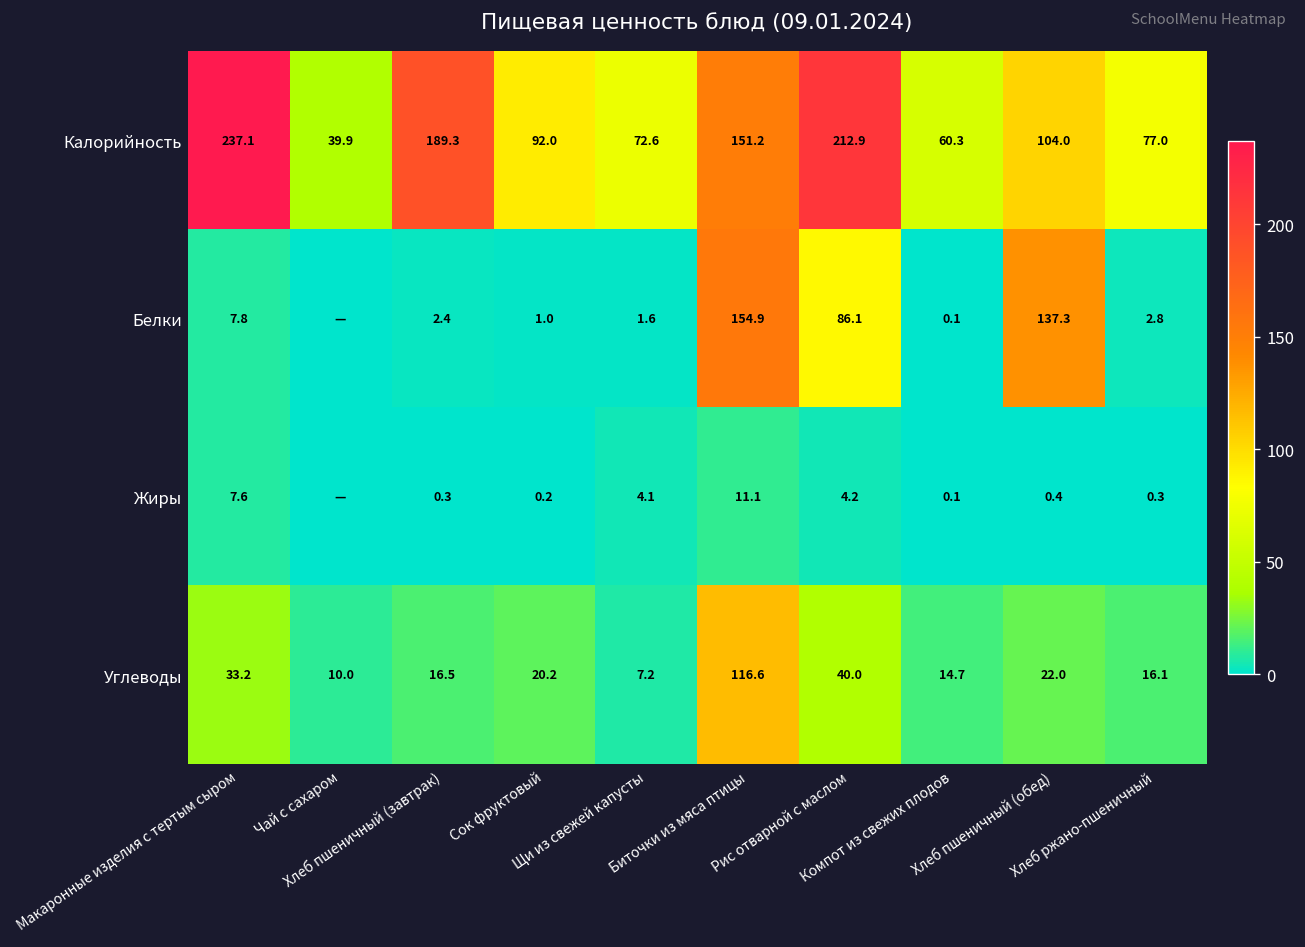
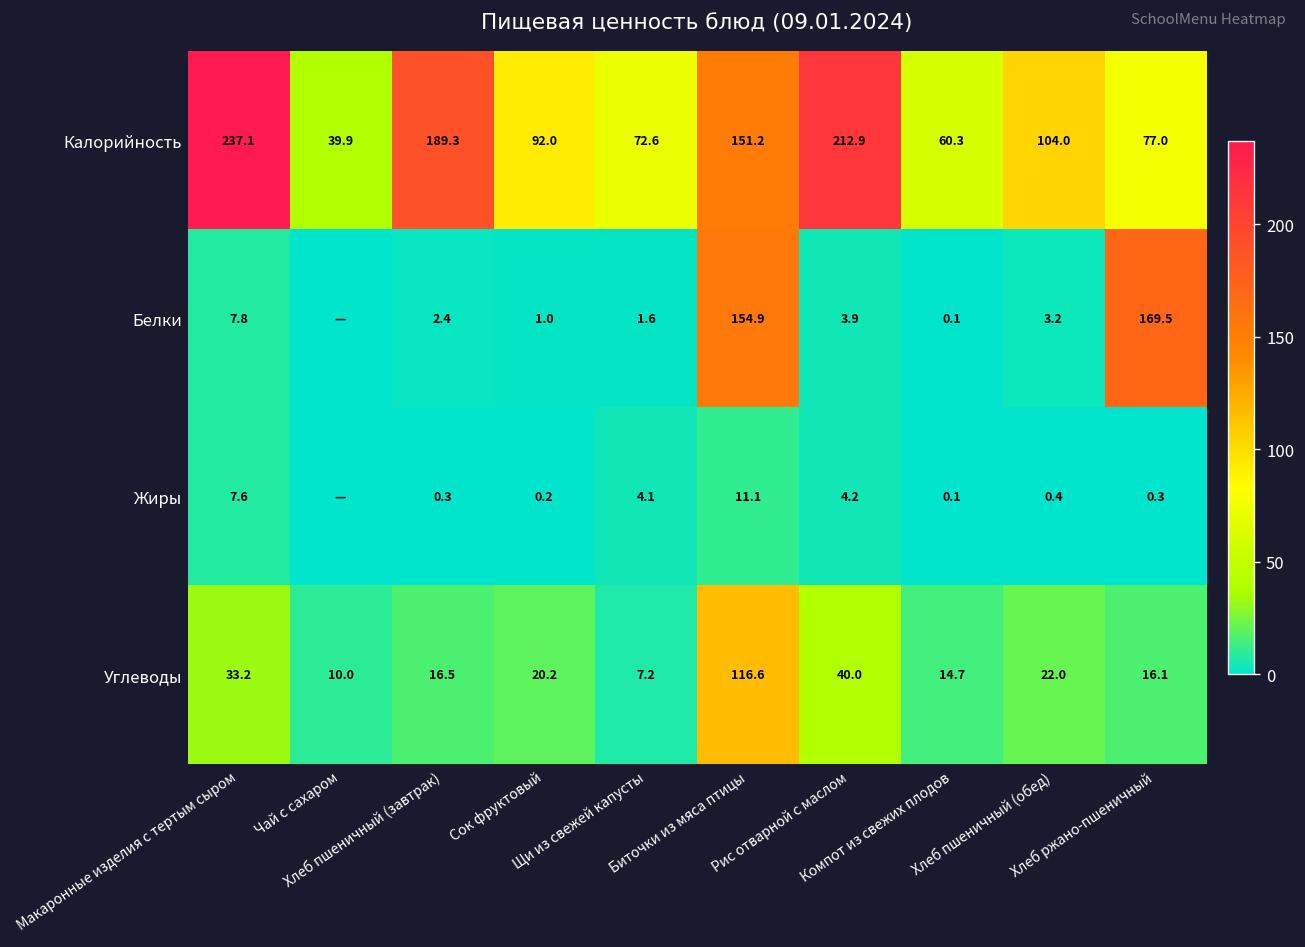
  {
    "Калорийность": {
      "Макаронные изделия с тертым сыром": 237.1,
      "Чай с сахаром": 39.9,
      "Хлеб пшеничный (завтрак)": 189.3,
      "Сок фруктовый": 92.0,
      "Щи из свежей капусты": 72.6,
      "Биточки из мяса птицы": 151.2,
      "Рис отварной с маслом": 212.9,
      "Компот из свежих плодов": 60.3,
      "Хлеб пшеничный (обед)": 104.0,
      "Хлеб ржано-пшеничный": 77.0
    },
    "Белки": {
      "Макаронные изделия с тертым сыром": 7.8,
      "Хлеб пшеничный (завтрак)": 2.4,
      "Сок фруктовый": 1.0,
      "Щи из свежей капусты": 1.6,
      "Биточки из мяса птицы": 154.9,
-     "Рис отварной с маслом": 86.1,
+     "Рис отварной с маслом": 3.9,
      "Компот из свежих плодов": 0.1,
-     "Хлеб пшеничный (обед)": 137.3,
-     "Хлеб ржано-пшеничный": 2.8
+     "Хлеб пшеничный (обед)": 3.2,
+     "Хлеб ржано-пшеничный": 169.5
    },
    "Жиры": {
      "Макаронные изделия с тертым сыром": 7.6,
      "Хлеб пшеничный (завтрак)": 0.3,
      "Сок фруктовый": 0.2,
      "Щи из свежей капусты": 4.1,
      "Биточки из мяса птицы": 11.1,
      "Рис отварной с маслом": 4.2,
      "Компот из свежих плодов": 0.1,
      "Хлеб пшеничный (обед)": 0.4,
      "Хлеб ржано-пшеничный": 0.3
    },
    "Углеводы": {
      "Макаронные изделия с тертым сыром": 33.2,
      "Чай с сахаром": 10.0,
      "Хлеб пшеничный (завтрак)": 16.5,
      "Сок фруктовый": 20.2,
      "Щи из свежей капусты": 7.2,
      "Биточки из мяса птицы": 116.6,
      "Рис отварной с маслом": 40.0,
      "Компот из свежих плодов": 14.7,
      "Хлеб пшеничный (обед)": 22.0,
      "Хлеб ржано-пшеничный": 16.1
    }
  }
